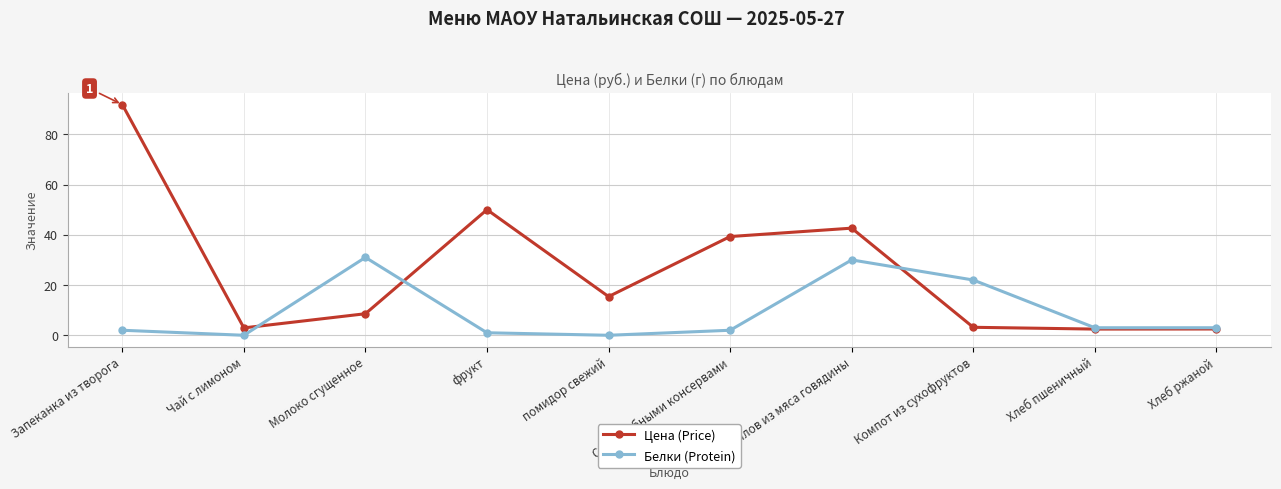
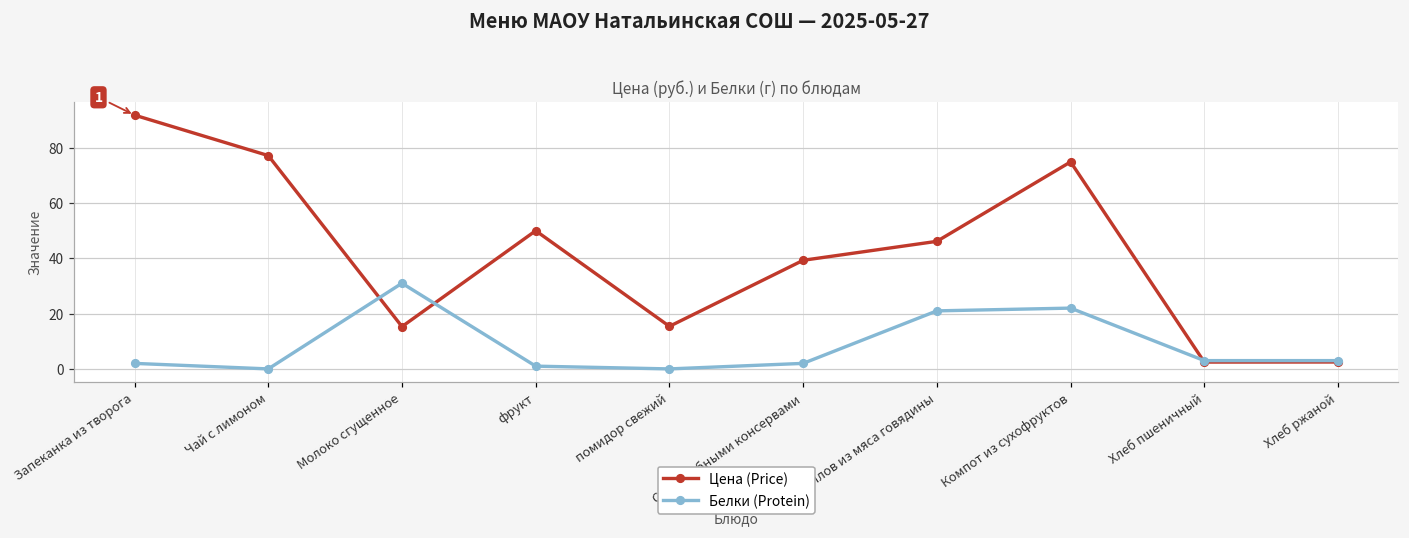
  {
    "Цена (Price)": {
      "Запеканка из творога": 92,
-     "Чай с лимоном": 3,
-     "Молоко сгущенное": 9,
+     "Чай с лимоном": 77,
+     "Молоко сгущенное": 15,
      "фрукт": 50,
      "помидор свежий": 15,
      "Суп с рыбными консервами": 39,
-     "Плов из мяса говядины": 43,
-     "Компот из сухофруктов": 3
+     "Плов из мяса говядины": 46,
+     "Компот из сухофруктов": 75
    },
    "Белки (Protein)": {
      "Запеканка из творога": 2,
      "Чай с лимоном": 0,
      "Молоко сгущенное": 31,
      "фрукт": 1,
      "помидор свежий": 0,
      "Суп с рыбными консервами": 2,
-     "Плов из мяса говядины": 30,
+     "Плов из мяса говядины": 21,
      "Компот из сухофруктов": 22
    }
  }
